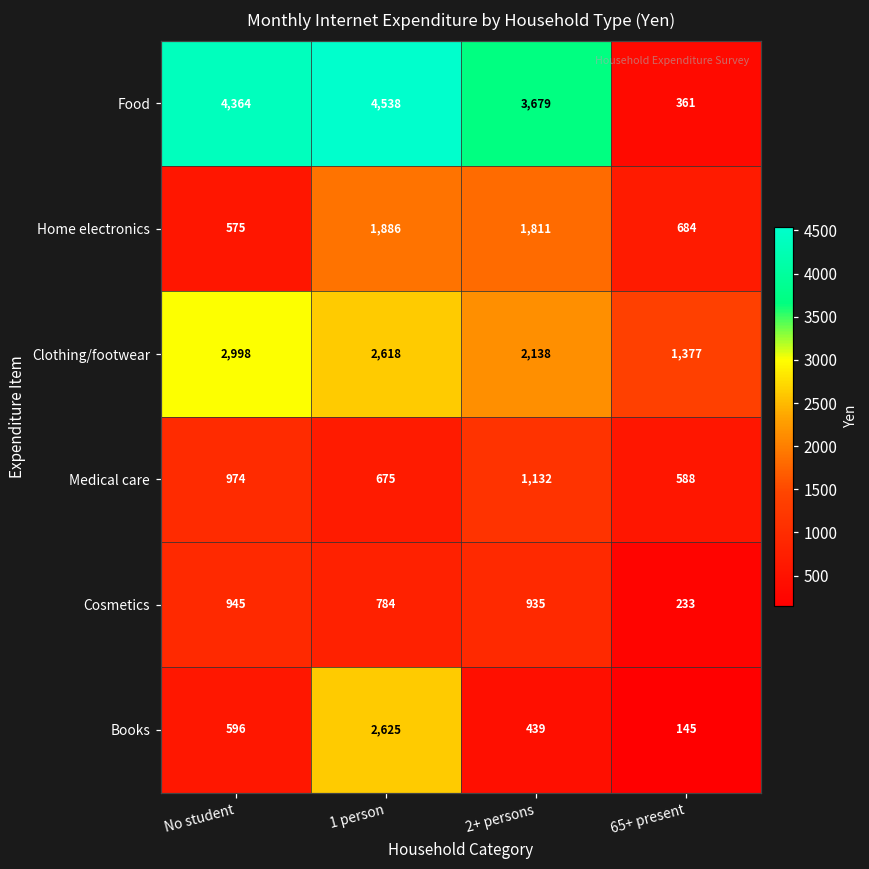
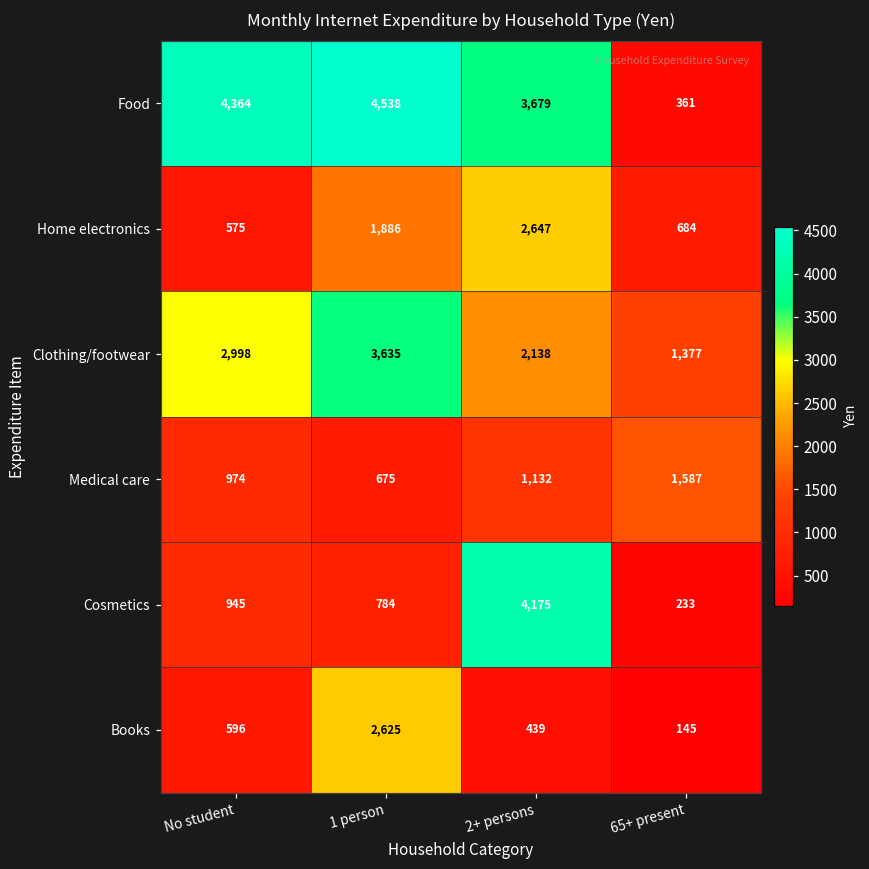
  {
    "Food": {
      "No student": "4,364",
      "1 person": "4,538",
      "2+ persons": "3,679"
    },
    "Home electronics": {
      "No student": "575",
      "1 person": "1,886",
-     "2+ persons": "1,811",
+     "2+ persons": "2,647",
      "65+ present": "684"
    },
    "Clothing/footwear": {
      "No student": "2,998",
-     "1 person": "2,618",
+     "1 person": "3,635",
      "2+ persons": "2,138",
      "65+ present": "1,377"
    },
    "Medical care": {
      "No student": "974",
      "1 person": "675",
      "2+ persons": "1,132",
-     "65+ present": "588"
+     "65+ present": "1,587"
    },
    "Cosmetics": {
      "No student": "945",
      "1 person": "784",
-     "2+ persons": "935",
+     "2+ persons": "4,175",
      "65+ present": "233"
    },
    "Books": {
      "No student": "596",
      "1 person": "2,625",
      "2+ persons": "439",
      "65+ present": "145"
    }
  }
